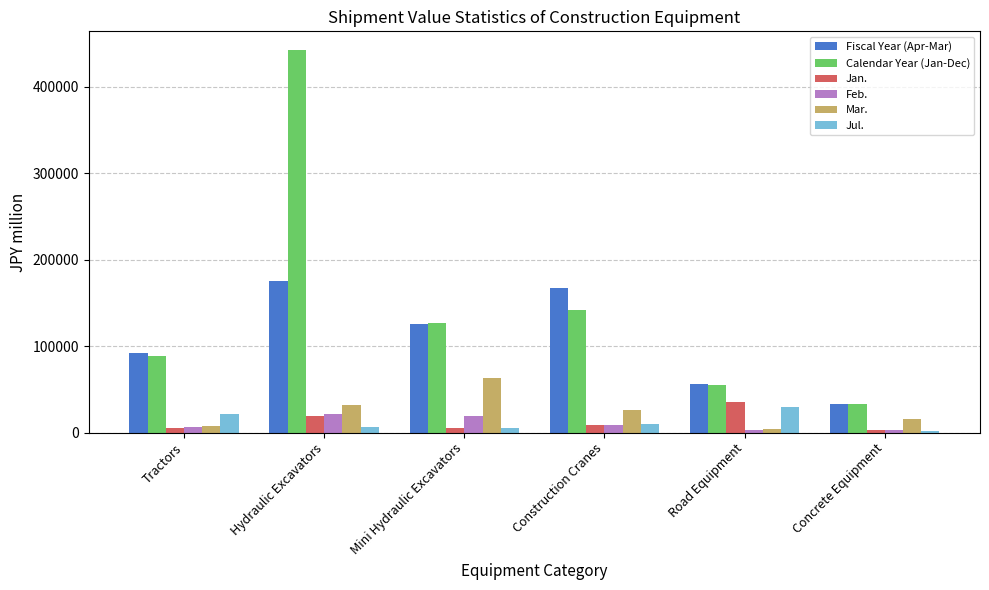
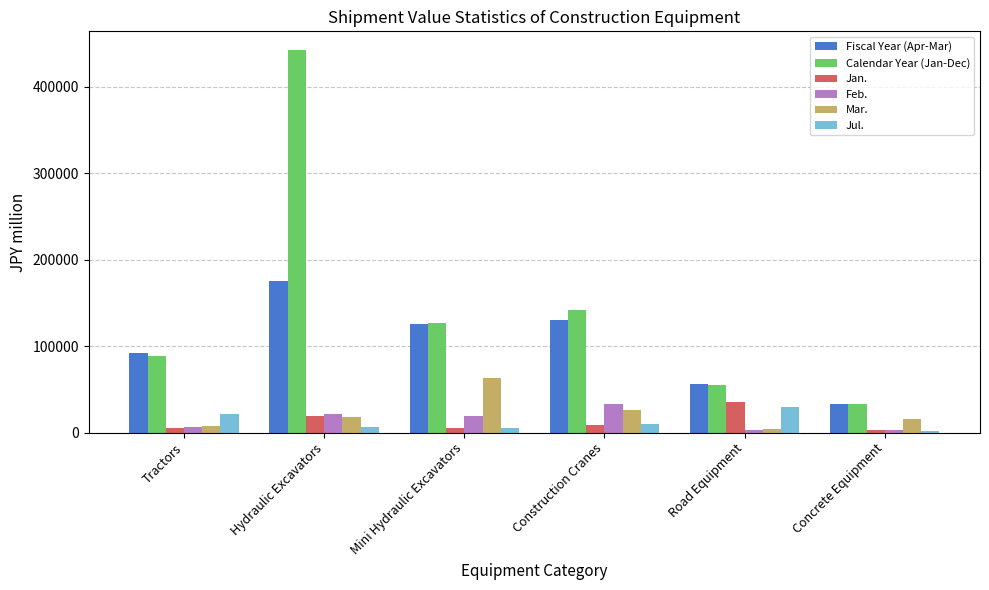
  {
    "Fiscal Year (Apr-Mar)": {
      "Tractors": 90000,
      "Hydraulic Excavators": 170000,
      "Mini Hydraulic Excavators": 130000,
-     "Construction Cranes": 170000,
+     "Construction Cranes": 130000,
      "Road Equipment": 60000,
      "Concrete Equipment": 30000
    },
    "Calendar Year (Jan-Dec)": {
      "Tractors": 90000,
      "Hydraulic Excavators": 440000,
      "Mini Hydraulic Excavators": 130000,
      "Construction Cranes": 140000,
      "Road Equipment": 50000,
      "Concrete Equipment": 30000
    },
    "Jan.": {
      "Tractors": 10000,
      "Hydraulic Excavators": 20000,
      "Mini Hydraulic Excavators": 10000,
      "Construction Cranes": 10000,
      "Road Equipment": 40000,
      "Concrete Equipment": 0
    },
    "Feb.": {
      "Tractors": 10000,
      "Hydraulic Excavators": 20000,
      "Mini Hydraulic Excavators": 20000,
-     "Construction Cranes": 10000,
+     "Construction Cranes": 30000,
      "Road Equipment": 0
    },
    "Mar.": {
      "Tractors": 10000,
-     "Hydraulic Excavators": 30000,
+     "Hydraulic Excavators": 20000,
      "Mini Hydraulic Excavators": 60000,
      "Construction Cranes": 30000,
      "Road Equipment": 0,
      "Concrete Equipment": 20000
    },
    "Jul.": {
      "Tractors": 20000,
      "Hydraulic Excavators": 10000,
      "Mini Hydraulic Excavators": 10000,
      "Construction Cranes": 10000,
      "Road Equipment": 30000
    }
  }
